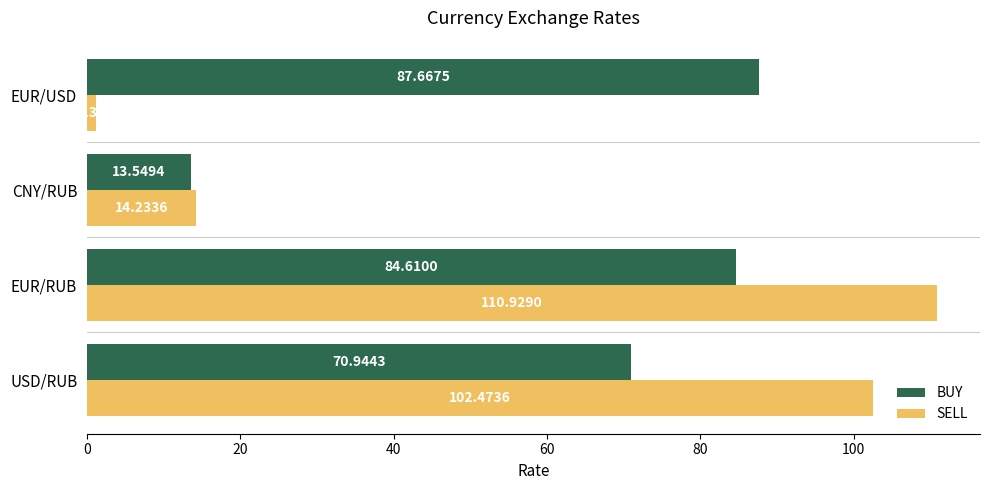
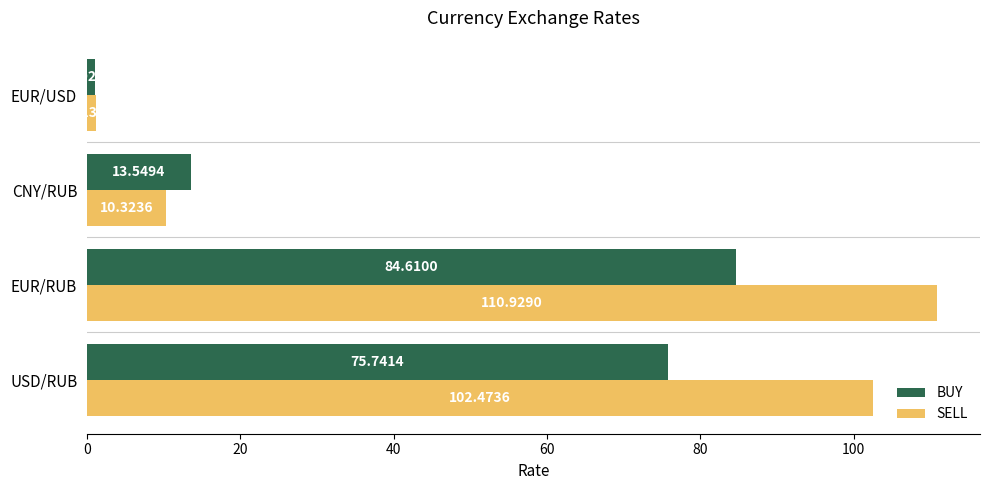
  {
    "BUY": {
-     "EUR/USD": 88,
+     "EUR/USD": 1,
      "CNY/RUB": 13.5494,
      "EUR/RUB": 84.6100,
-     "USD/RUB": 70.9443
+     "USD/RUB": 75.7414
    },
    "SELL": {
-     "CNY/RUB": 14.2336,
+     "CNY/RUB": 10.3236,
      "EUR/RUB": 110.9290,
      "USD/RUB": 102.4736
    }
  }
